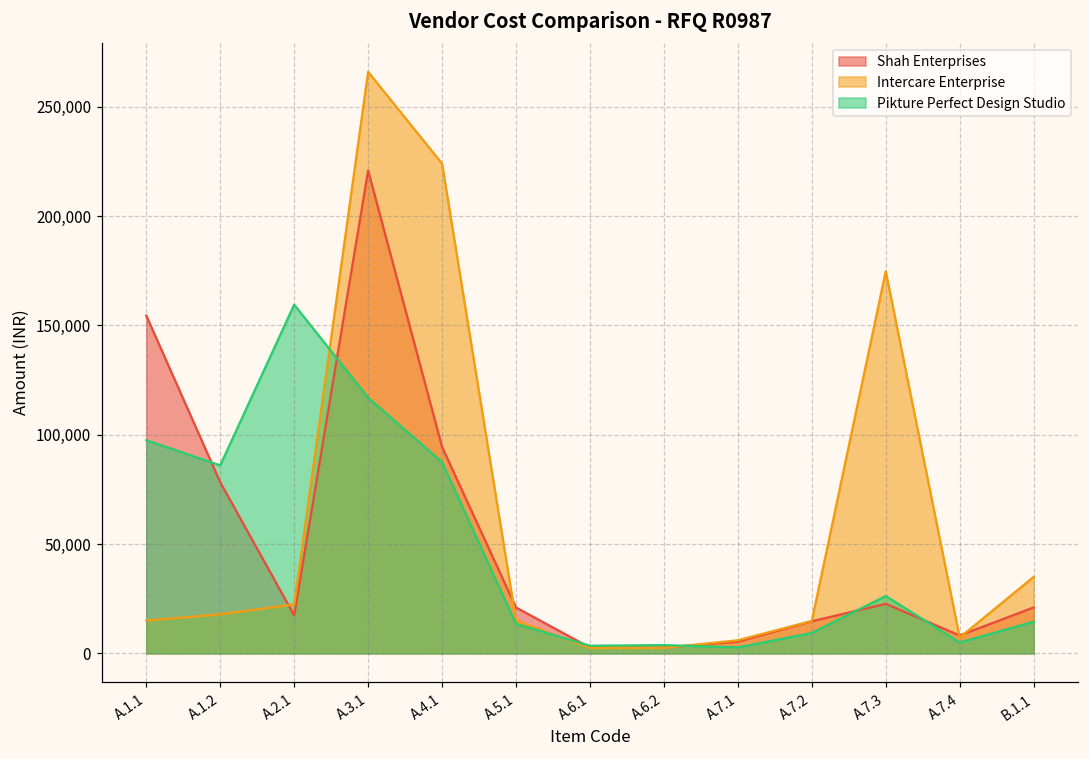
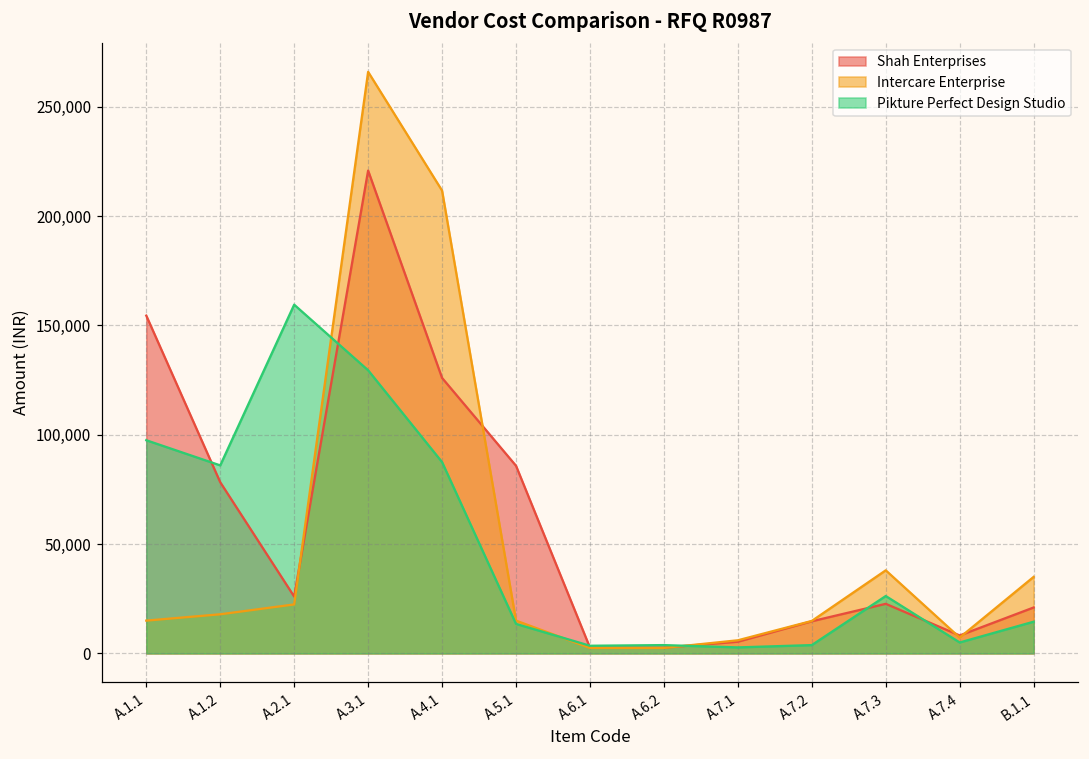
  {
    "Shah Enterprises": {
      "A.1.1": "155,000",
      "A.1.2": "78,000",
-     "A.2.1": "17,000",
+     "A.2.1": "26,000",
      "A.3.1": "221,000",
-     "A.4.1": "94,000",
-     "A.5.1": "21,000",
+     "A.4.1": "126,000",
+     "A.5.1": "86,000",
      "A.7.3": "23,000",
      "B.1.1": "21,000"
    },
    "Intercare Enterprise": {
      "A.1.1": "15,000",
      "A.1.2": "18,000",
      "A.2.1": "22,000",
      "A.3.1": "266,000",
-     "A.4.1": "224,000",
+     "A.4.1": "212,000",
      "A.5.1": "15,000",
-     "A.7.3": "175,000",
+     "A.7.3": "38,000",
      "B.1.1": "35,000"
    },
    "Pikture Perfect Design Studio": {
      "A.1.1": "98,000",
      "A.1.2": "86,000",
      "A.2.1": "160,000",
-     "A.3.1": "117,000",
+     "A.3.1": "130,000",
      "A.4.1": "88,000",
      "A.5.1": "14,000",
      "A.7.1": "3,000",
-     "A.7.2": "9,000",
+     "A.7.2": "4,000",
      "A.7.3": "26,000",
      "A.7.4": "5,000",
      "B.1.1": "15,000"
    }
  }
